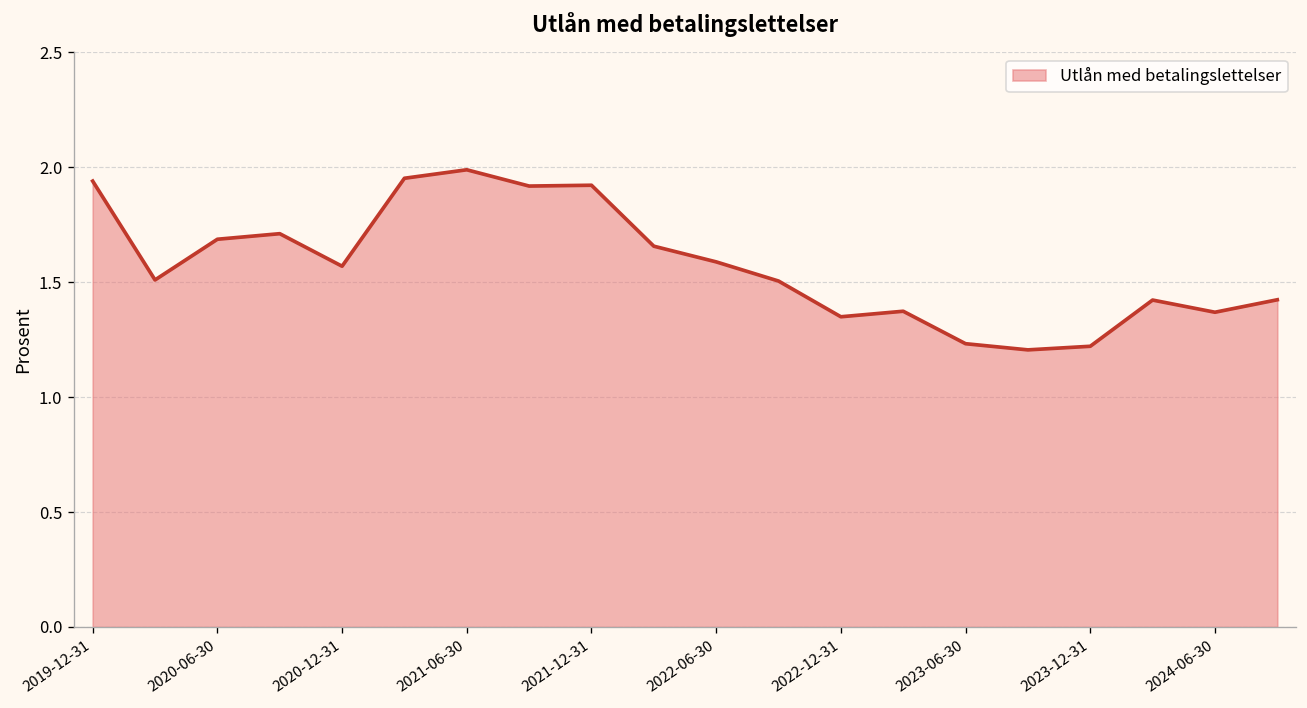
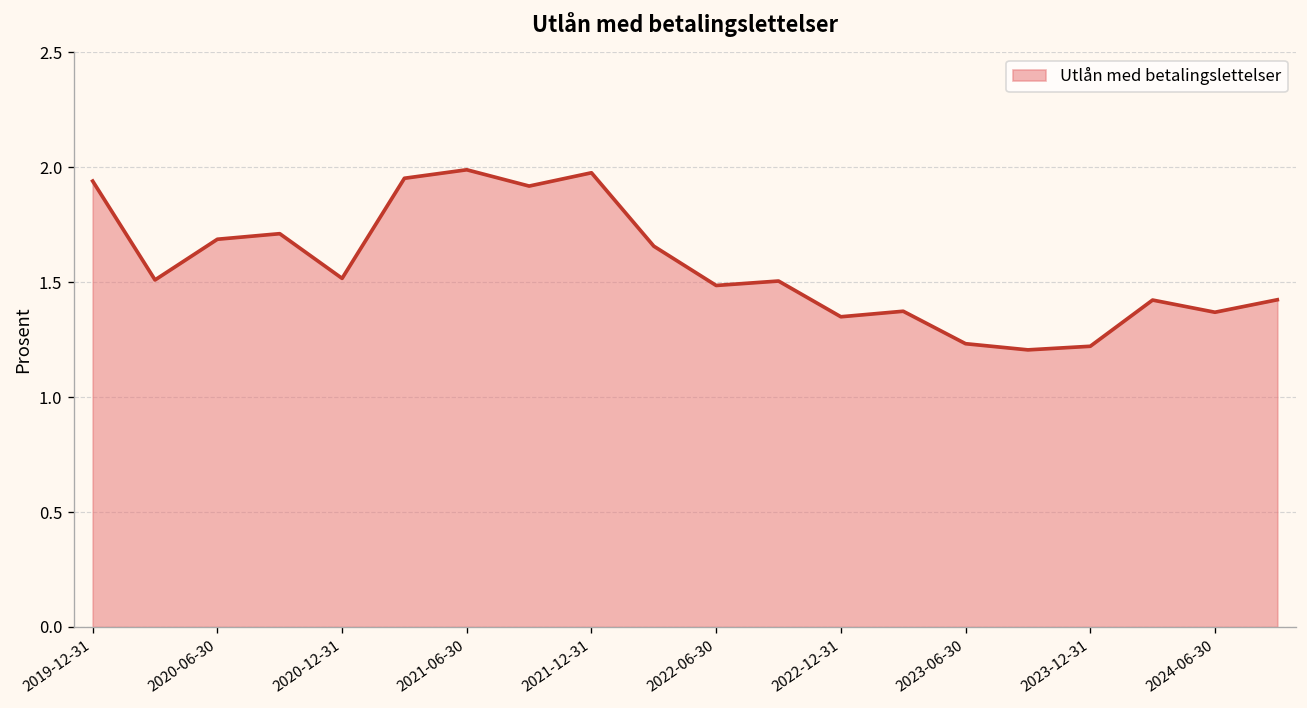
  {
    "2019-12-31": 1.94,
    "2020-06-30": 1.69,
-   "2020-12-31": 1.57,
+   "2020-12-31": 1.52,
    "2021-06-30": 1.99,
-   "2021-12-31": 1.92,
-   "2022-06-30": 1.59,
+   "2021-12-31": 1.98,
+   "2022-06-30": 1.49,
    "2022-12-31": 1.35,
    "2023-06-30": 1.23,
    "2023-12-31": 1.22,
    "2024-06-30": 1.37
  }
